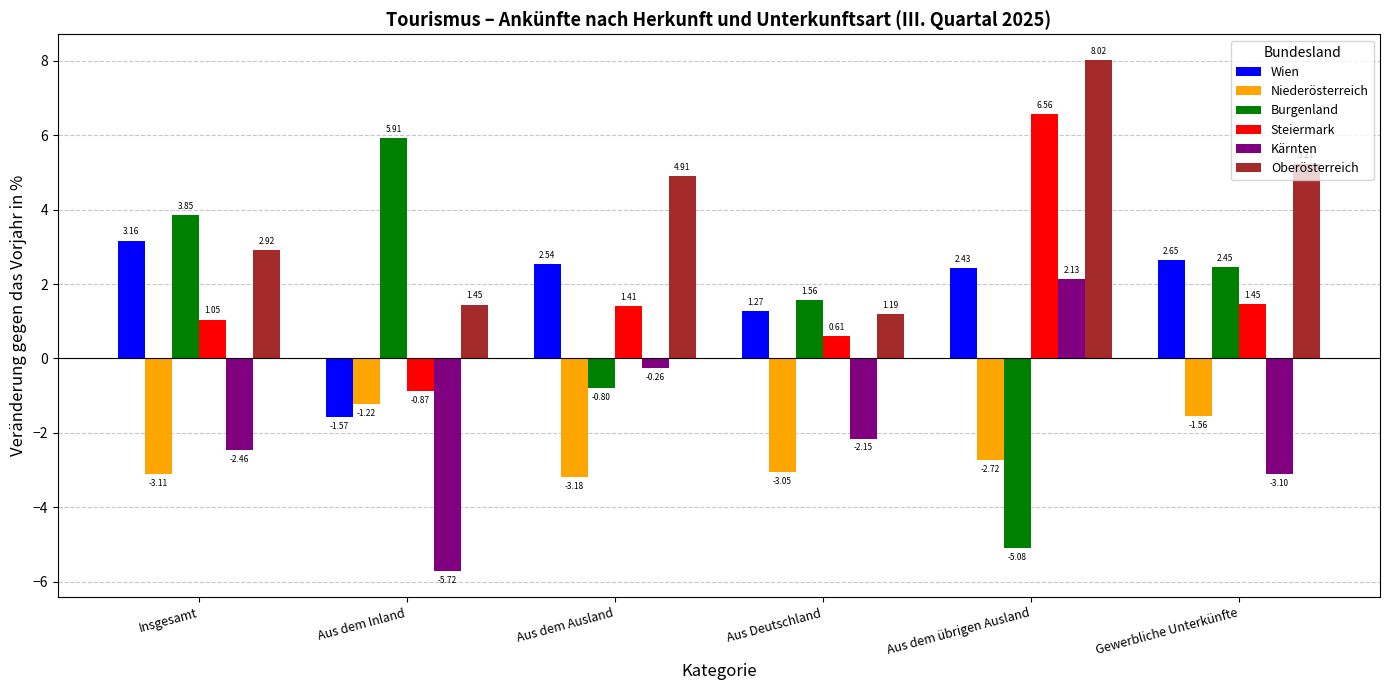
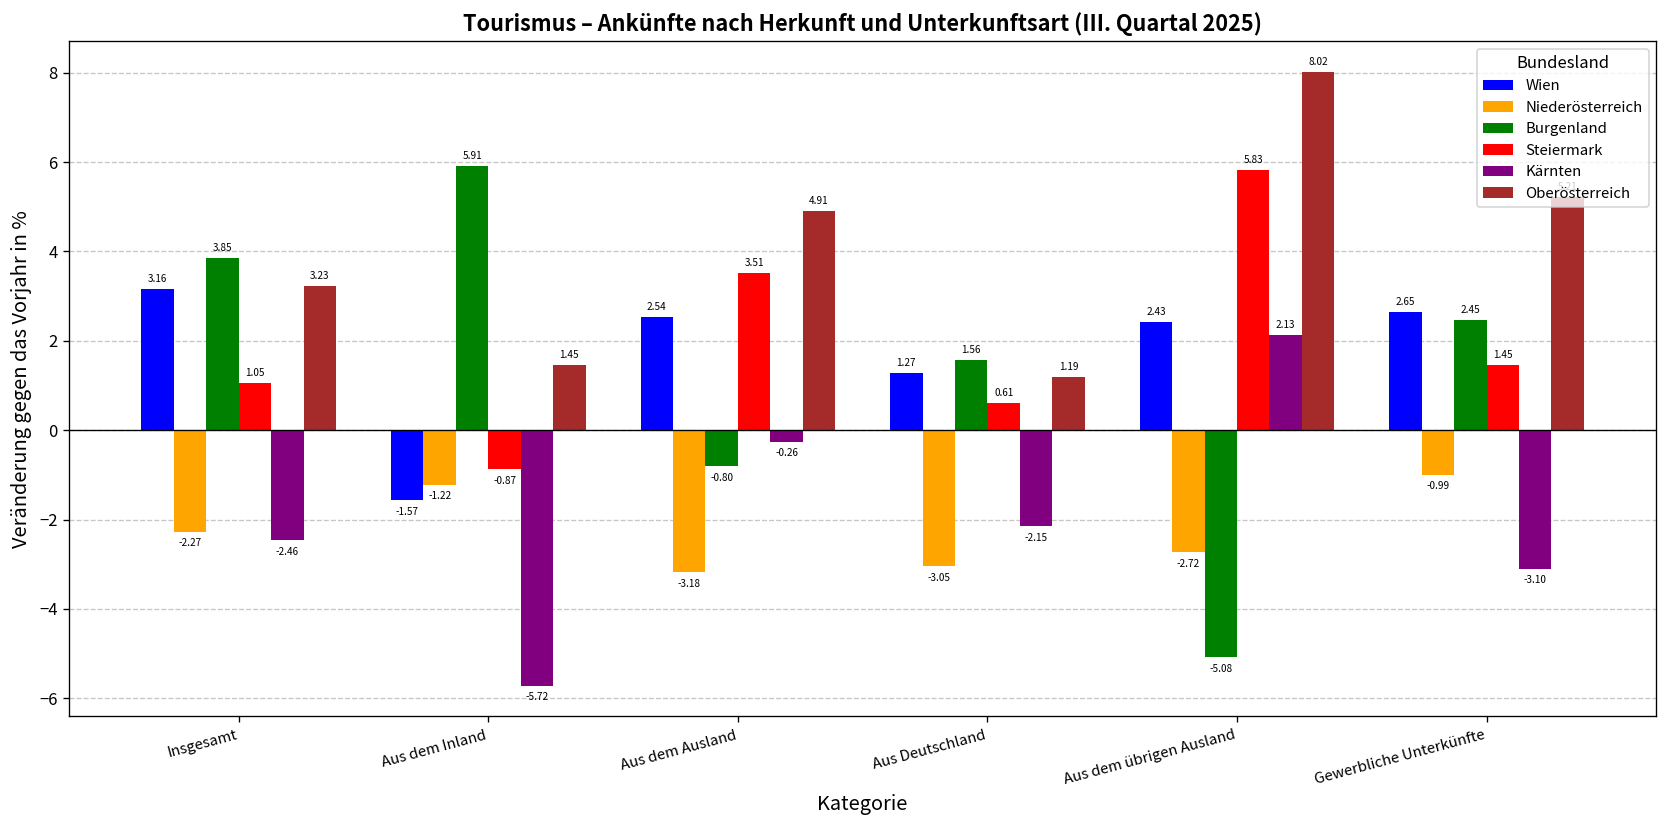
  {
    "Wien": {
      "Insgesamt": 3.16,
      "Aus dem Inland": -1.57,
      "Aus dem Ausland": 2.54,
      "Aus Deutschland": 1.27,
      "Aus dem übrigen Ausland": 2.43,
      "Gewerbliche Unterkünfte": 2.65
    },
    "Niederösterreich": {
-     "Insgesamt": -3.11,
+     "Insgesamt": -2.27,
      "Aus dem Inland": -1.22,
      "Aus dem Ausland": -3.18,
      "Aus Deutschland": -3.05,
      "Aus dem übrigen Ausland": -2.72,
-     "Gewerbliche Unterkünfte": -1.56
+     "Gewerbliche Unterkünfte": -0.99
    },
    "Burgenland": {
      "Insgesamt": 3.85,
      "Aus dem Inland": 5.91,
      "Aus dem Ausland": -0.80,
      "Aus Deutschland": 1.56,
      "Aus dem übrigen Ausland": -5.08,
      "Gewerbliche Unterkünfte": 2.45
    },
    "Steiermark": {
      "Insgesamt": 1.05,
      "Aus dem Inland": -0.87,
-     "Aus dem Ausland": 1.41,
+     "Aus dem Ausland": 3.51,
      "Aus Deutschland": 0.61,
-     "Aus dem übrigen Ausland": 6.56,
+     "Aus dem übrigen Ausland": 5.83,
      "Gewerbliche Unterkünfte": 1.45
    },
    "Kärnten": {
      "Insgesamt": -2.46,
      "Aus dem Inland": -5.72,
      "Aus dem Ausland": -0.26,
      "Aus Deutschland": -2.15,
      "Aus dem übrigen Ausland": 2.13,
      "Gewerbliche Unterkünfte": -3.10
    },
    "Oberösterreich": {
-     "Insgesamt": 2.92,
+     "Insgesamt": 3.23,
      "Aus dem Inland": 1.45,
      "Aus dem Ausland": 4.91,
      "Aus Deutschland": 1.19,
      "Aus dem übrigen Ausland": 8.02
    }
  }
